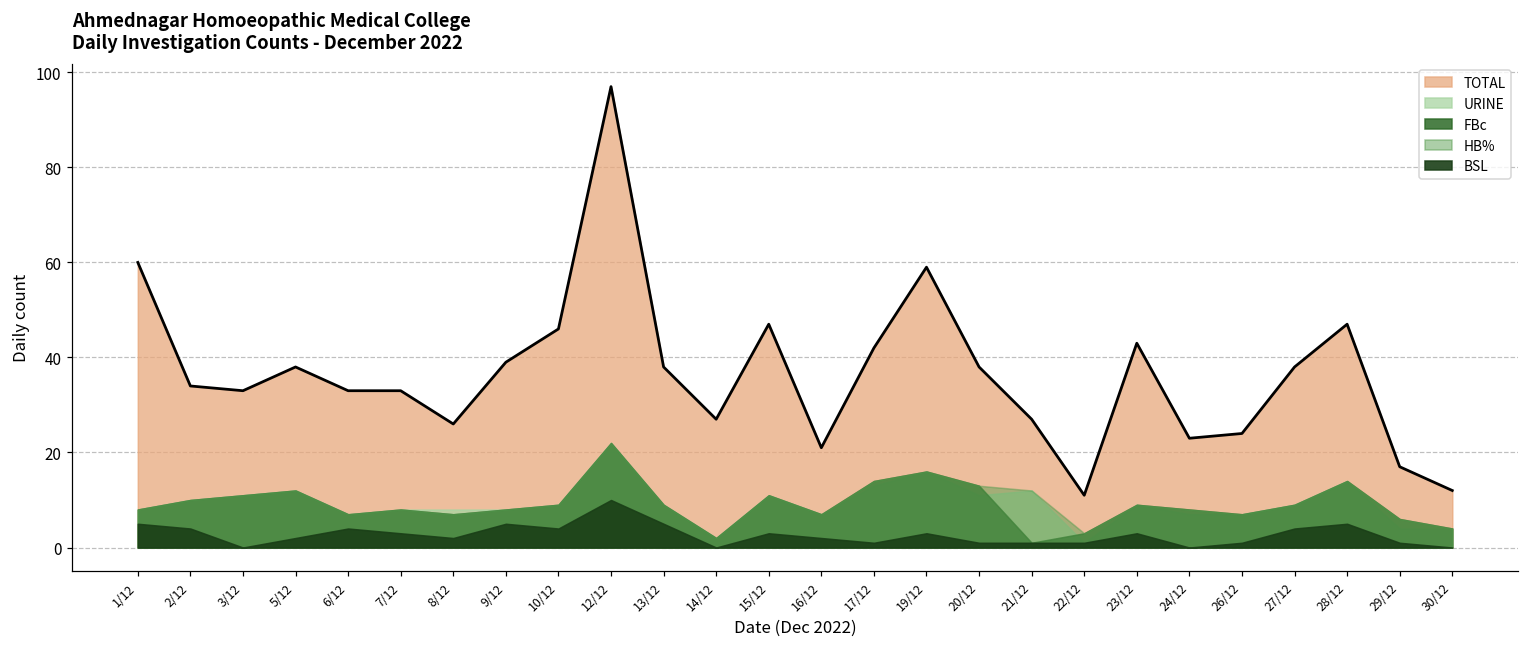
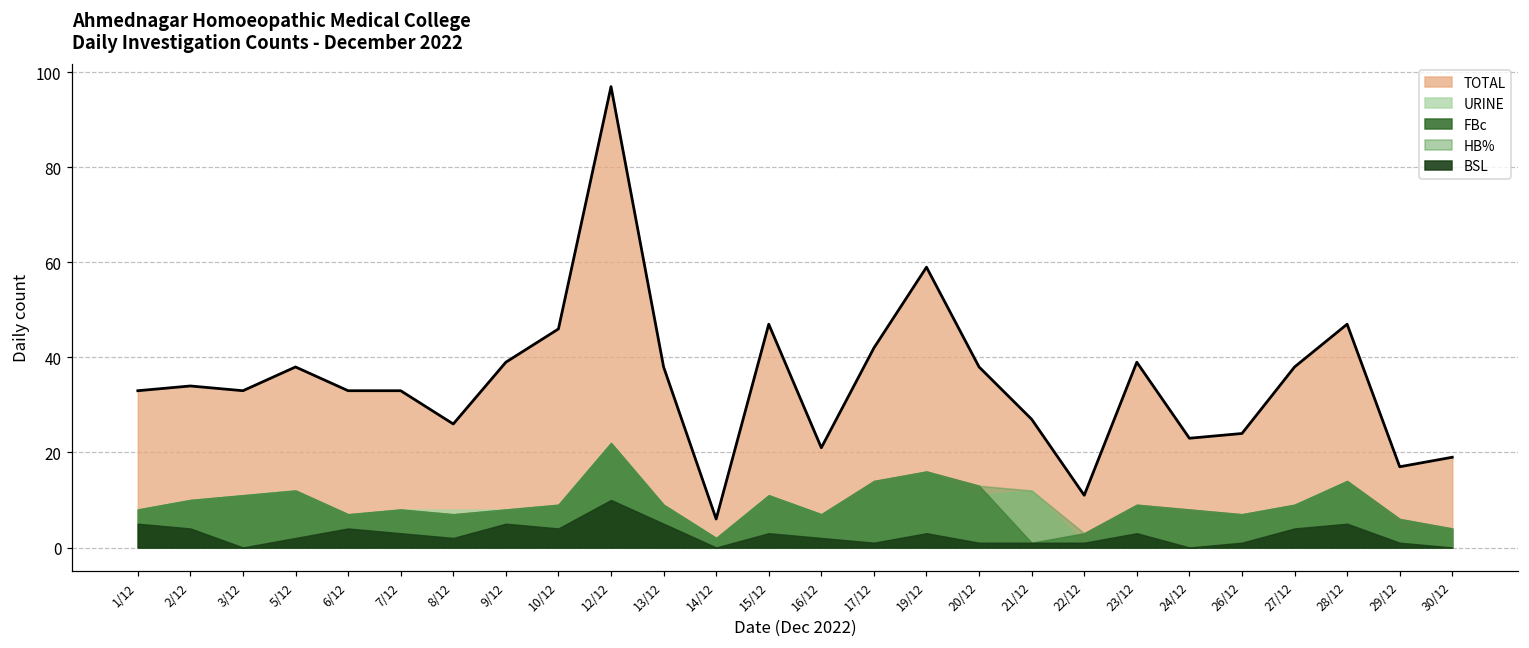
  {
    "TOTAL": {
-     "1/12": 60,
+     "1/12": 33,
      "2/12": 34,
      "3/12": 33,
      "5/12": 38,
      "6/12": 33,
      "7/12": 33,
      "8/12": 26,
      "9/12": 39,
      "10/12": 46,
      "12/12": 97,
      "13/12": 38,
-     "14/12": 27,
+     "14/12": 6,
      "15/12": 47,
      "16/12": 21,
      "17/12": 42,
      "19/12": 59,
      "20/12": 38,
      "21/12": 27,
      "22/12": 11,
-     "23/12": 43,
+     "23/12": 39,
      "24/12": 23,
      "26/12": 24,
      "27/12": 38,
      "28/12": 47,
      "29/12": 17,
-     "30/12": 12
+     "30/12": 19
    }
  }
